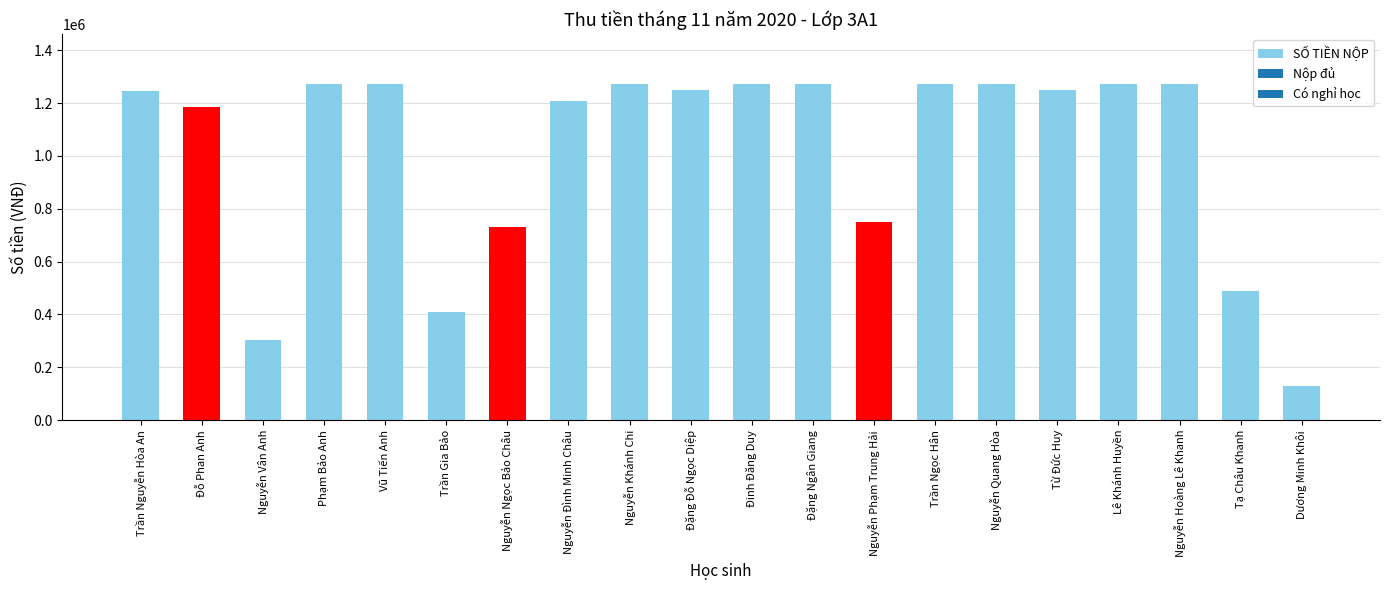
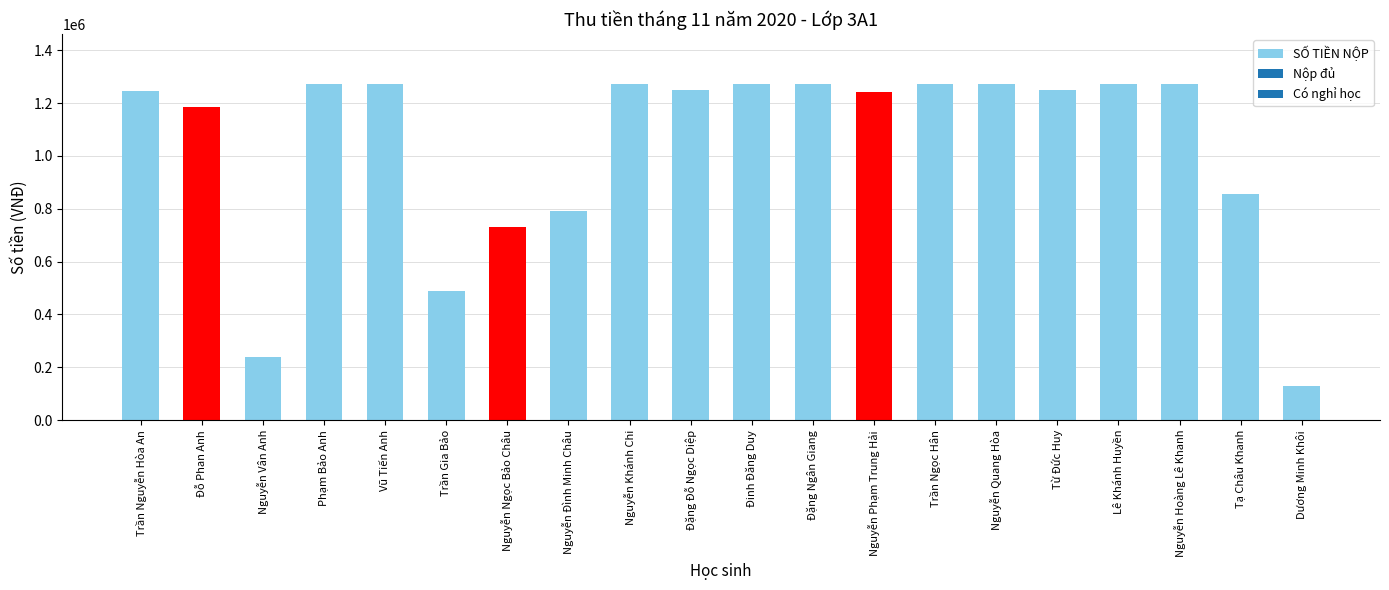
  {
    "Trần Nguyễn Hòa An": 1250000,
    "Đỗ Phan Anh": 1190000,
-   "Nguyễn Vân Anh": 300000,
+   "Nguyễn Vân Anh": 240000,
    "Phạm Bảo Anh": 1270000,
    "Vũ Tiến Anh": 1270000,
-   "Trần Gia Bảo": 410000,
+   "Trần Gia Bảo": 490000,
    "Nguyễn Ngọc Bảo Châu": 730000,
-   "Nguyễn Đình Minh Châu": 1210000,
+   "Nguyễn Đình Minh Châu": 790000,
    "Nguyễn Khánh Chi": 1270000,
    "Đặng Đỗ Ngọc Diệp": 1250000,
    "Đinh Đăng Duy": 1270000,
    "Đặng Ngân Giang": 1270000,
-   "Nguyễn Phạm Trung Hải": 750000,
+   "Nguyễn Phạm Trung Hải": 1240000,
    "Trần Ngọc Hân": 1270000,
    "Nguyễn Quang Hòa": 1270000,
    "Từ Đức Huy": 1250000,
    "Lê Khánh Huyền": 1270000,
    "Nguyễn Hoàng Lê Khanh": 1270000,
-   "Tạ Châu Khanh": 490000,
+   "Tạ Châu Khanh": 860000,
    "Dương Minh Khôi": 130000
  }
